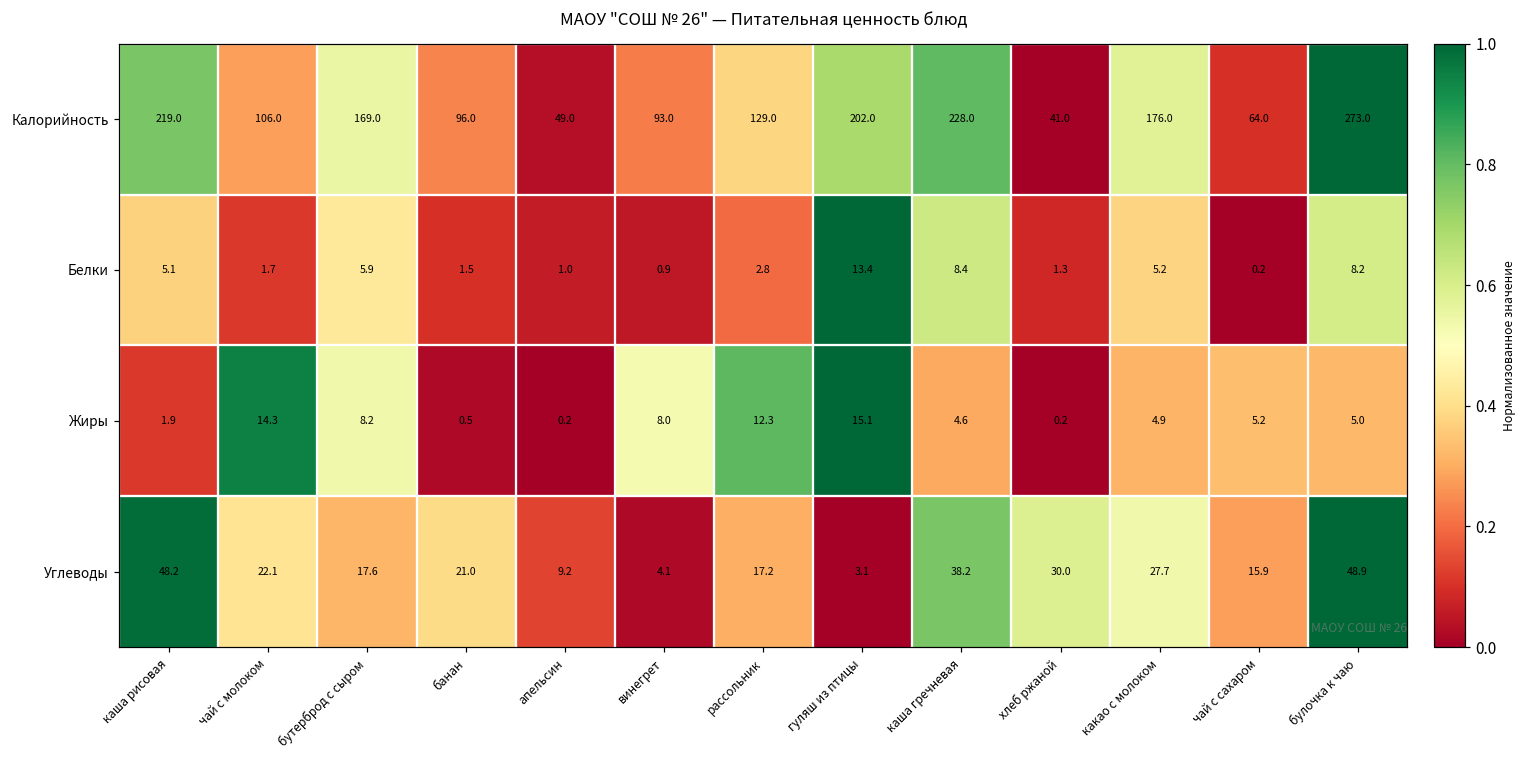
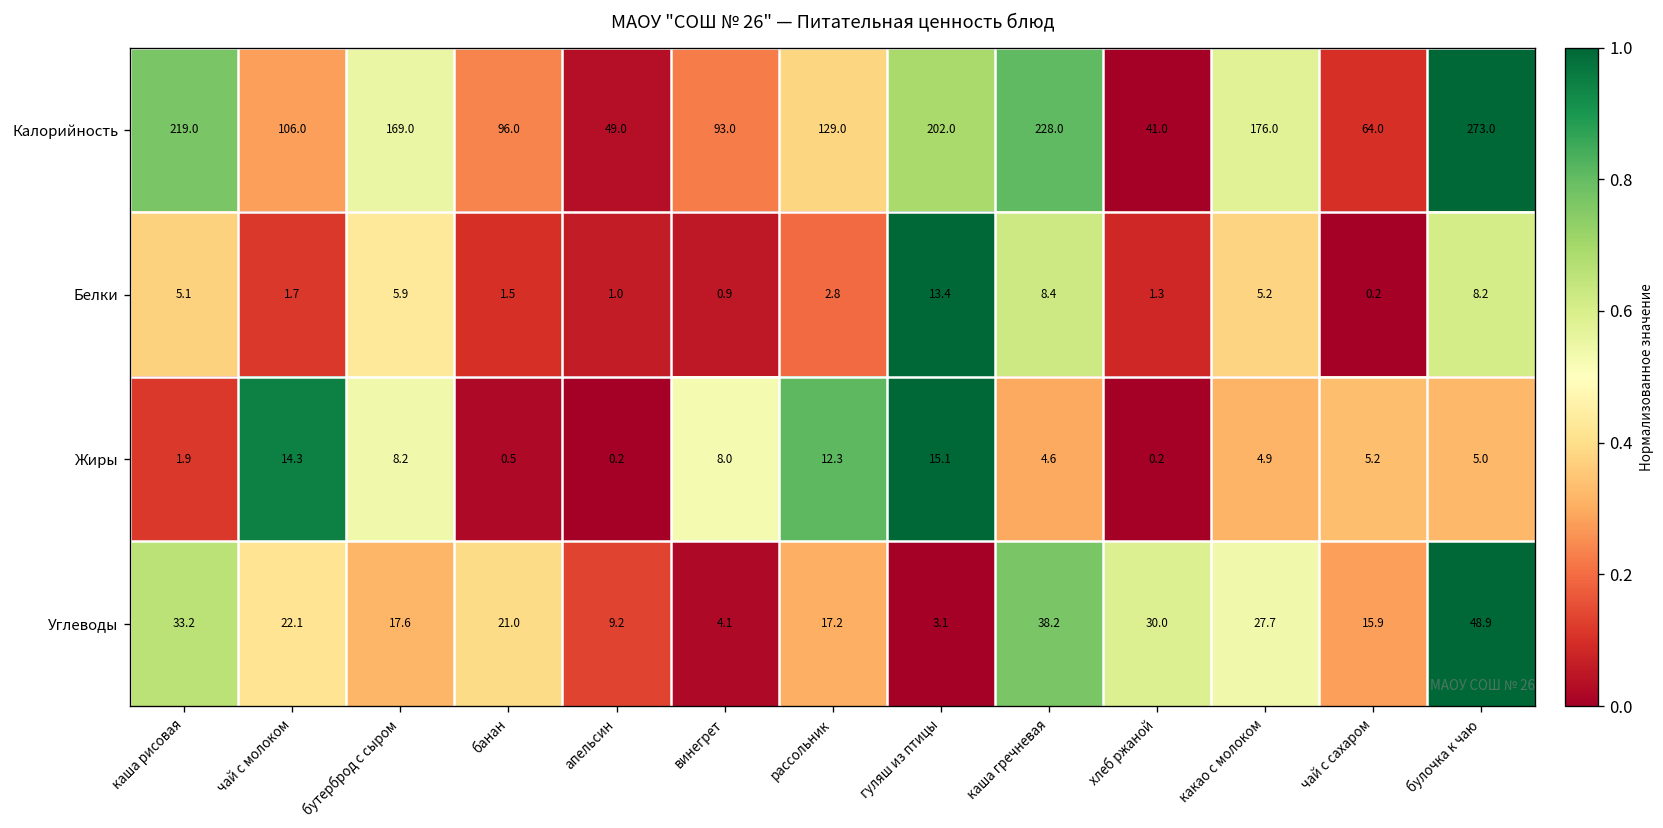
  {
    "Калорийность": {
      "каша рисовая": 219.0,
      "чай с молоком": 106.0,
      "бутерброд с сыром": 169.0,
      "банан": 96.0,
      "апельсин": 49.0,
      "винегрет": 93.0,
      "рассольник": 129.0,
      "гуляш из птицы": 202.0,
      "каша гречневая": 228.0,
      "хлеб ржаной": 41.0,
      "какао с молоком": 176.0,
      "чай с сахаром": 64.0,
      "булочка к чаю": 273.0
    },
    "Белки": {
      "каша рисовая": 5.1,
      "чай с молоком": 1.7,
      "бутерброд с сыром": 5.9,
      "банан": 1.5,
      "апельсин": 1.0,
      "винегрет": 0.9,
      "рассольник": 2.8,
      "гуляш из птицы": 13.4,
      "каша гречневая": 8.4,
      "хлеб ржаной": 1.3,
      "какао с молоком": 5.2,
      "чай с сахаром": 0.2,
      "булочка к чаю": 8.2
    },
    "Жиры": {
      "каша рисовая": 1.9,
      "чай с молоком": 14.3,
      "бутерброд с сыром": 8.2,
      "банан": 0.5,
      "апельсин": 0.2,
      "винегрет": 8.0,
      "рассольник": 12.3,
      "гуляш из птицы": 15.1,
      "каша гречневая": 4.6,
      "хлеб ржаной": 0.2,
      "какао с молоком": 4.9,
      "чай с сахаром": 5.2,
      "булочка к чаю": 5.0
    },
    "Углеводы": {
-     "каша рисовая": 48.2,
+     "каша рисовая": 33.2,
      "чай с молоком": 22.1,
      "бутерброд с сыром": 17.6,
      "банан": 21.0,
      "апельсин": 9.2,
      "винегрет": 4.1,
      "рассольник": 17.2,
      "гуляш из птицы": 3.1,
      "каша гречневая": 38.2,
      "хлеб ржаной": 30.0,
      "какао с молоком": 27.7,
      "чай с сахаром": 15.9
    }
  }
